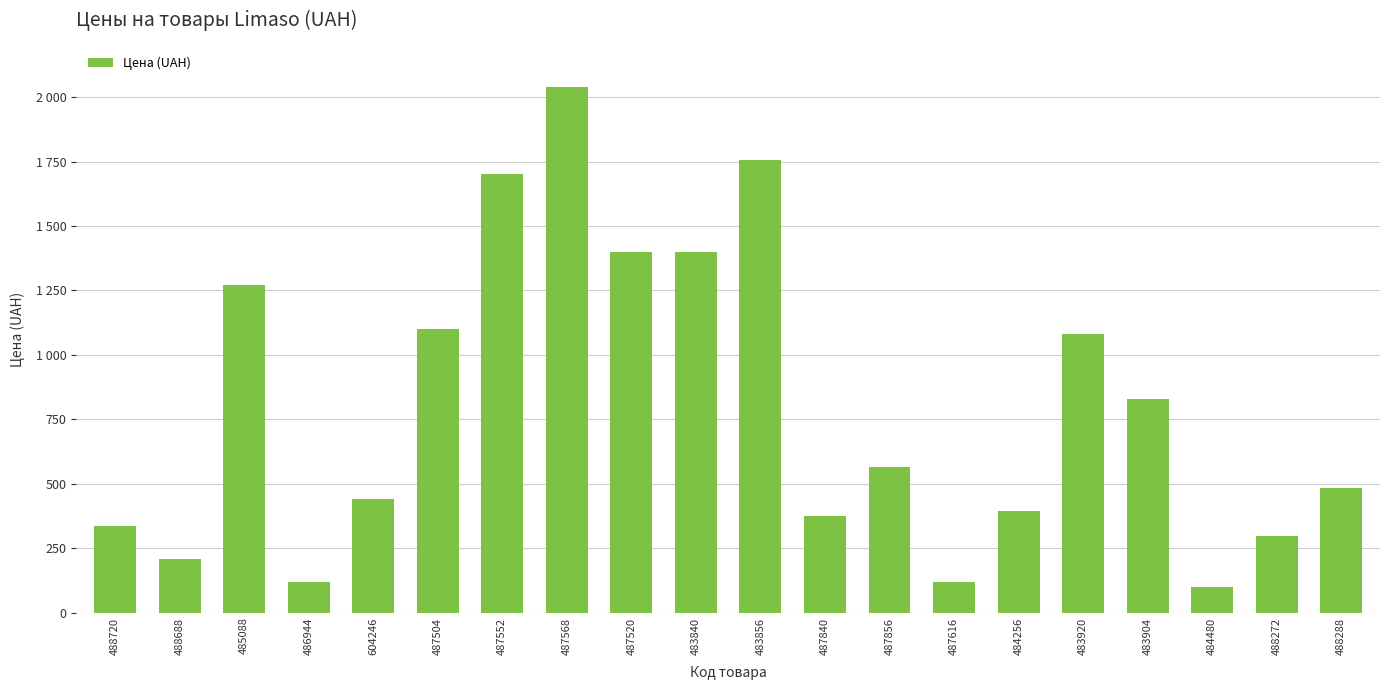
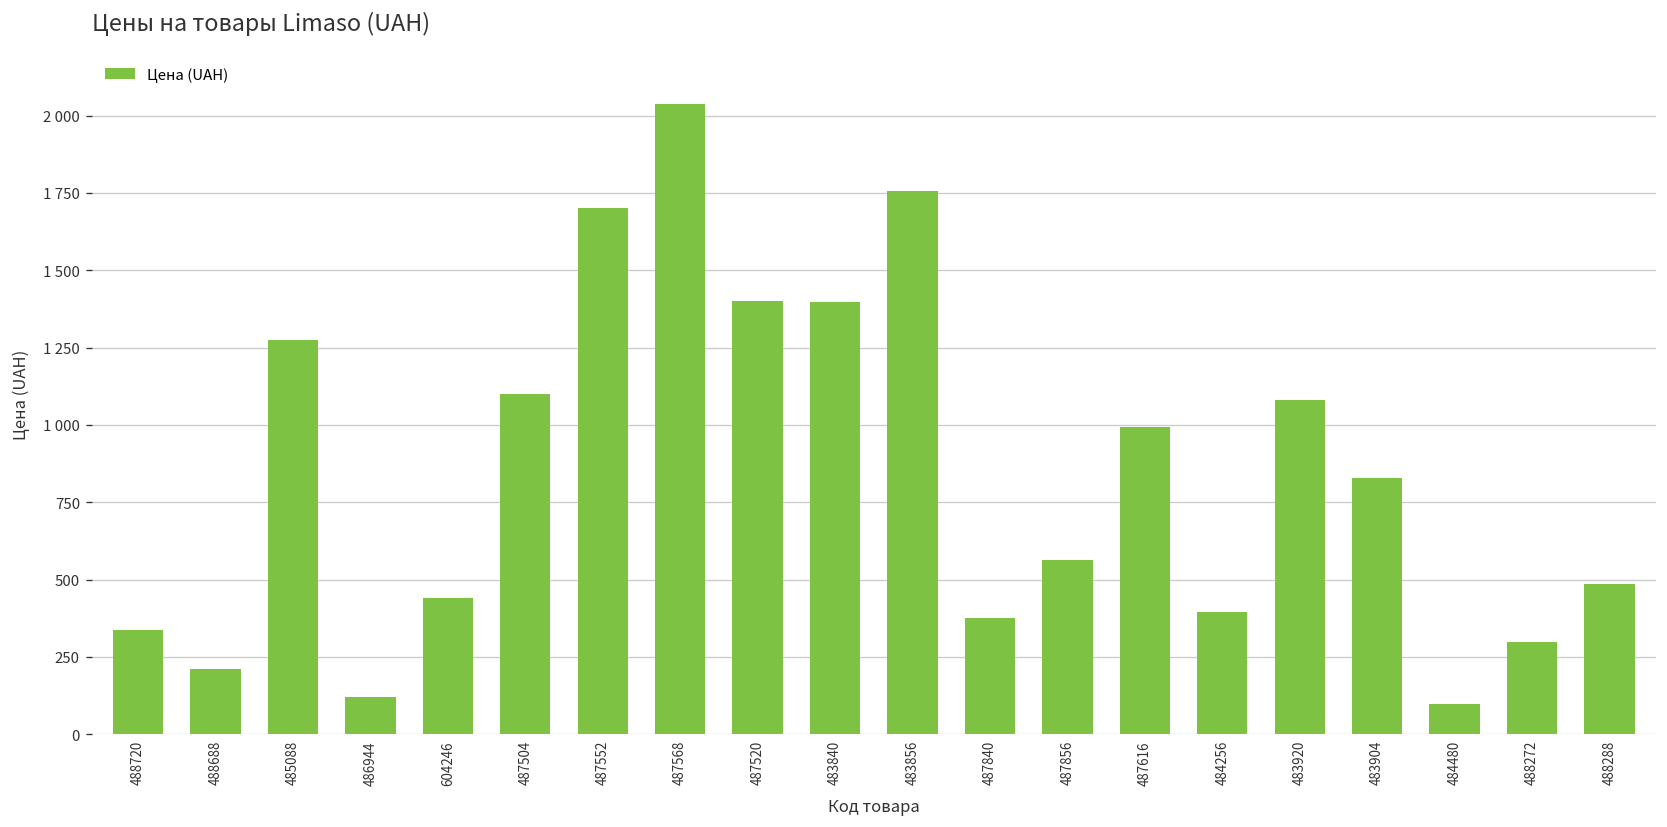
  {
    "488720": 340,
    "488688": 210,
    "485088": 1270,
    "486944": 120,
    "604246": 440,
    "487504": 1100,
    "487552": 1700,
    "487568": 2040,
    "487520": 1400,
    "483840": 1400,
    "483856": 1760,
    "487840": 380,
    "487856": 560,
-   "487616": 120,
+   "487616": 990,
    "484256": 400,
    "483920": 1080,
    "483904": 830,
    "484480": 100,
    "488272": 300,
    "488288": 490
  }
